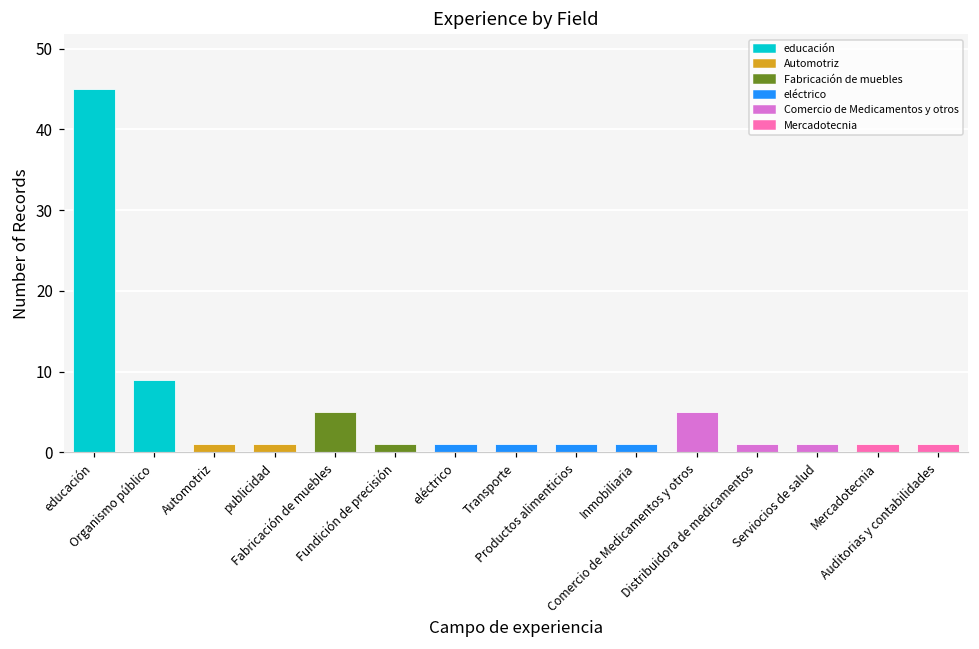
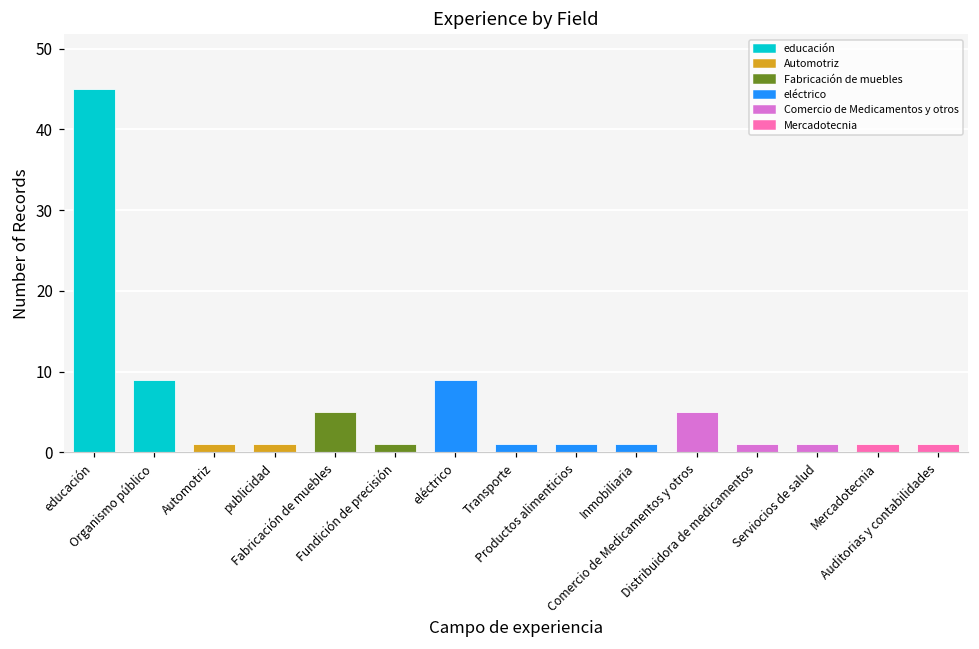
  {
    "educación": 45,
    "Organismo público": 9,
    "Automotriz": 1,
    "publicidad": 1,
    "Fabricación de muebles": 5,
    "Fundición de precisión": 1,
-   "eléctrico": 1,
+   "eléctrico": 9,
    "Transporte": 1,
    "Productos alimenticios": 1,
    "Inmobiliaria": 1,
    "Comercio de Medicamentos y otros": 5,
    "Distribuidora de medicamentos": 1,
    "Serviocios de salud": 1,
    "Mercadotecnia": 1,
    "Auditorias y contabilidades": 1
  }
